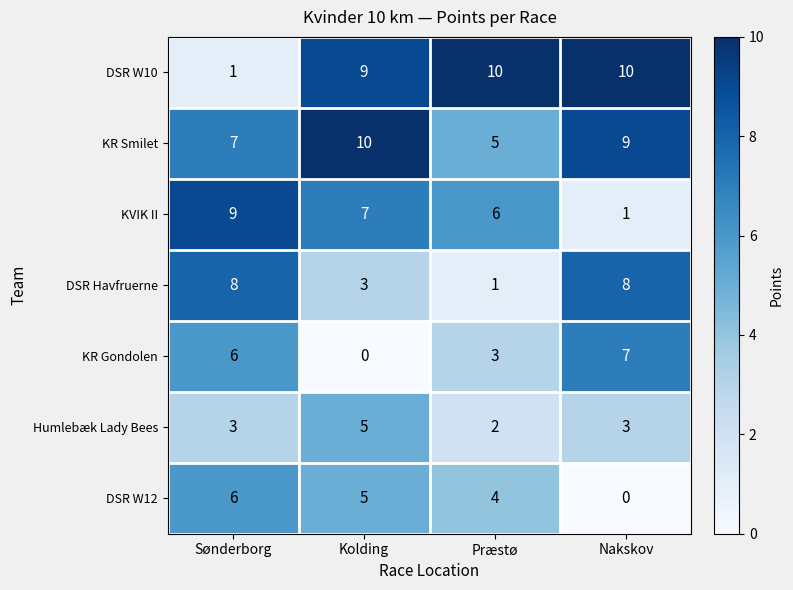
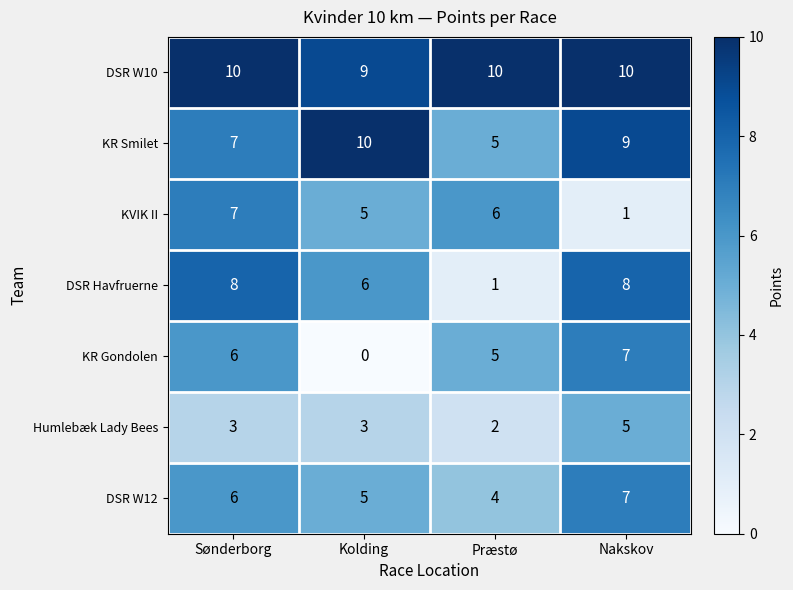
  {
    "DSR W10": {
-     "Sønderborg": 1,
+     "Sønderborg": 10,
      "Kolding": 9,
      "Præstø": 10,
      "Nakskov": 10
    },
    "KR Smilet": {
      "Sønderborg": 7,
      "Kolding": 10,
      "Præstø": 5,
      "Nakskov": 9
    },
    "KVIK II": {
-     "Sønderborg": 9,
-     "Kolding": 7,
+     "Sønderborg": 7,
+     "Kolding": 5,
      "Præstø": 6,
      "Nakskov": 1
    },
    "DSR Havfruerne": {
      "Sønderborg": 8,
-     "Kolding": 3,
+     "Kolding": 6,
      "Præstø": 1,
      "Nakskov": 8
    },
    "KR Gondolen": {
      "Sønderborg": 6,
      "Kolding": 0,
-     "Præstø": 3,
+     "Præstø": 5,
      "Nakskov": 7
    },
    "Humlebæk Lady Bees": {
      "Sønderborg": 3,
-     "Kolding": 5,
+     "Kolding": 3,
      "Præstø": 2,
-     "Nakskov": 3
+     "Nakskov": 5
    },
    "DSR W12": {
      "Sønderborg": 6,
      "Kolding": 5,
      "Præstø": 4,
-     "Nakskov": 0
+     "Nakskov": 7
    }
  }
